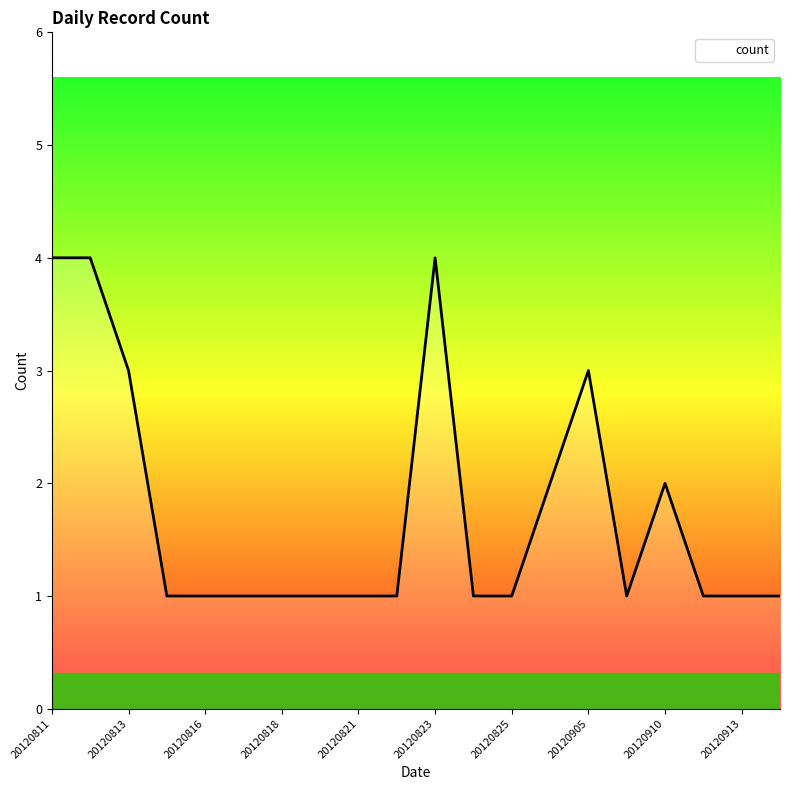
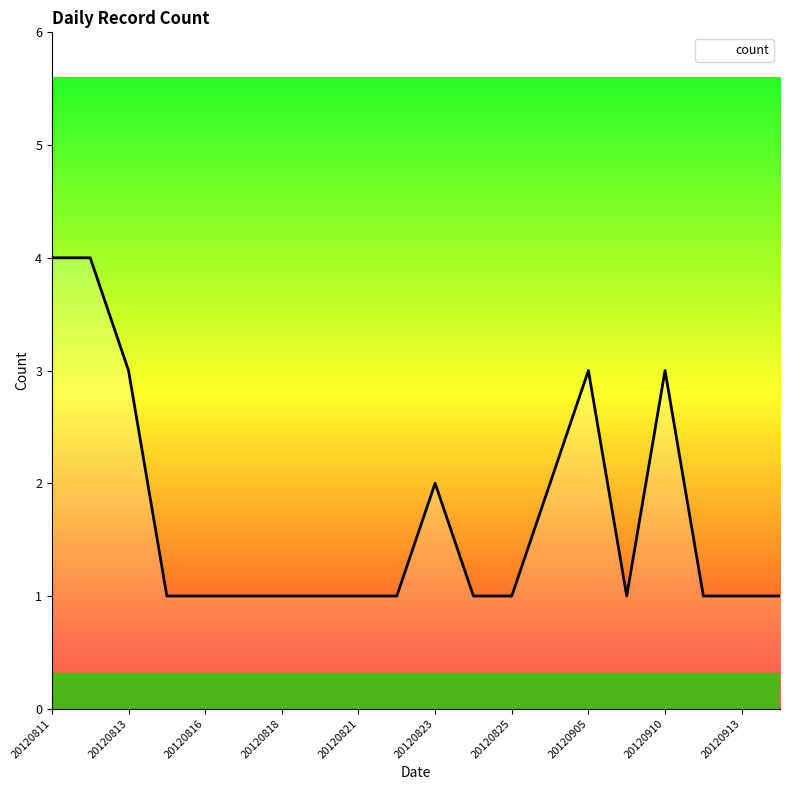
  {
    "20120811": 4,
    "20120813": 3,
    "20120816": 1,
    "20120818": 1,
    "20120821": 1,
-   "20120823": 4,
+   "20120823": 2,
    "20120825": 1,
    "20120905": 3,
-   "20120910": 2,
+   "20120910": 3,
    "20120913": 1
  }
